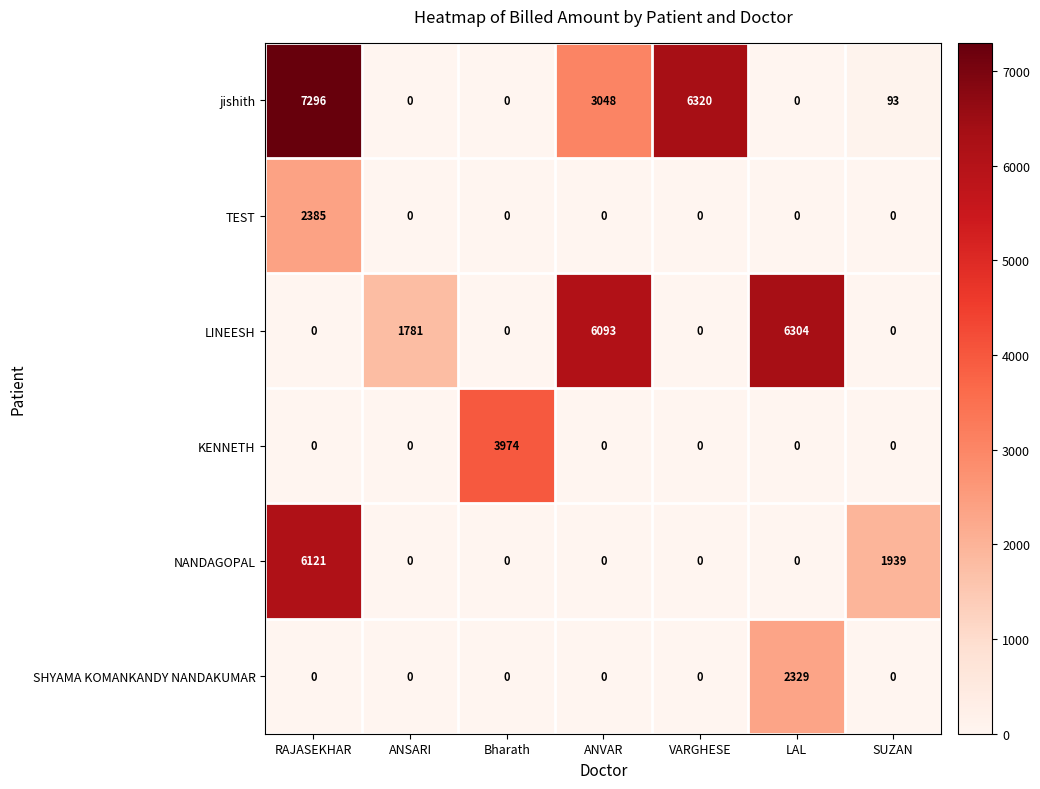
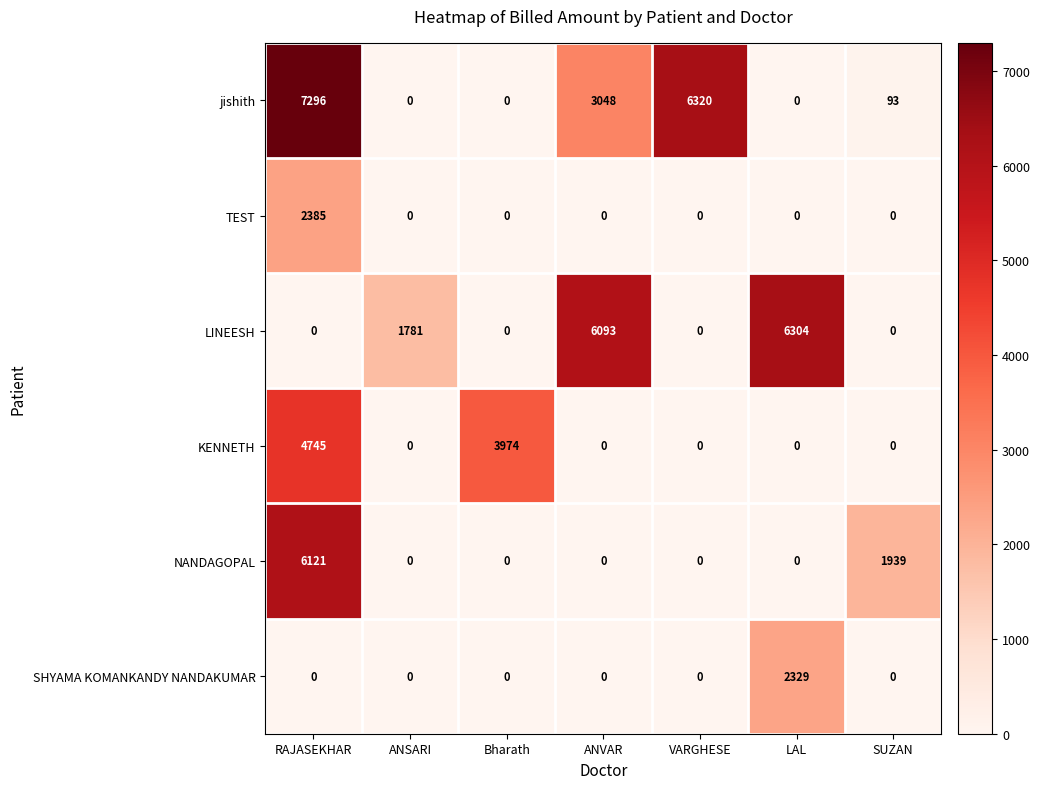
  {
    "jishith": {
      "RAJASEKHAR": 7296,
      "ANSARI": 0,
      "Bharath": 0,
      "ANVAR": 3048,
      "VARGHESE": 6320,
      "LAL": 0,
      "SUZAN": 93
    },
    "TEST": {
      "RAJASEKHAR": 2385,
      "ANSARI": 0,
      "Bharath": 0,
      "ANVAR": 0,
      "VARGHESE": 0,
      "LAL": 0,
      "SUZAN": 0
    },
    "LINEESH": {
      "RAJASEKHAR": 0,
      "ANSARI": 1781,
      "Bharath": 0,
      "ANVAR": 6093,
      "VARGHESE": 0,
      "LAL": 6304,
      "SUZAN": 0
    },
    "KENNETH": {
-     "RAJASEKHAR": 0,
+     "RAJASEKHAR": 4745,
      "ANSARI": 0,
      "Bharath": 3974,
      "ANVAR": 0,
      "VARGHESE": 0,
      "LAL": 0,
      "SUZAN": 0
    },
    "NANDAGOPAL": {
      "RAJASEKHAR": 6121,
      "ANSARI": 0,
      "Bharath": 0,
      "ANVAR": 0,
      "VARGHESE": 0,
      "LAL": 0,
      "SUZAN": 1939
    },
    "SHYAMA KOMANKANDY NANDAKUMAR": {
      "RAJASEKHAR": 0,
      "ANSARI": 0,
      "Bharath": 0,
      "ANVAR": 0,
      "VARGHESE": 0,
      "LAL": 2329,
      "SUZAN": 0
    }
  }
